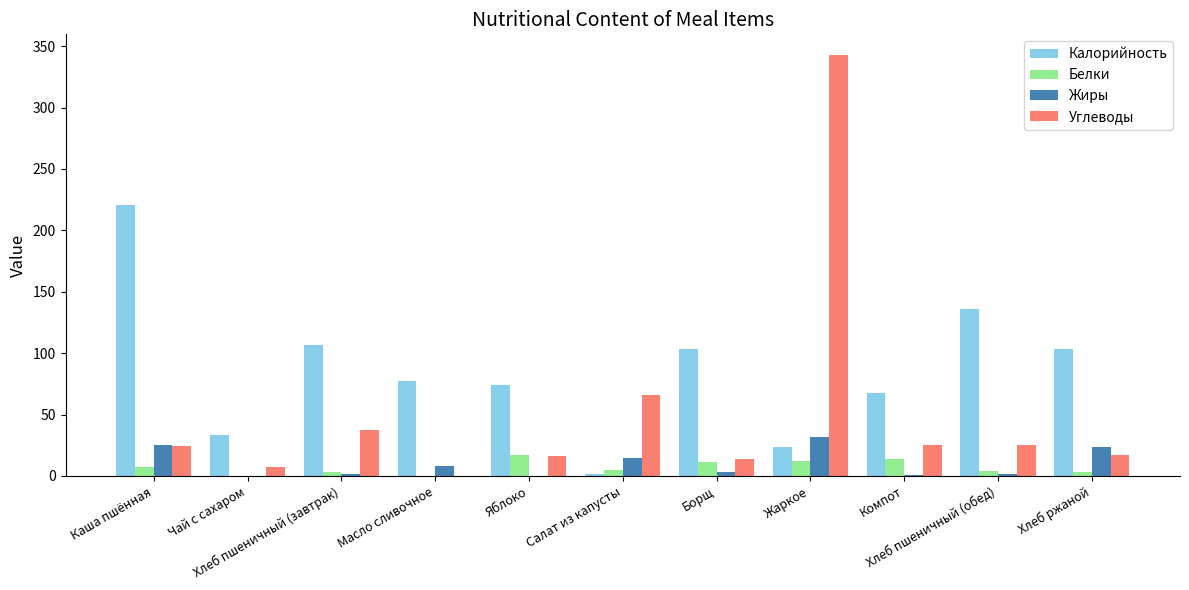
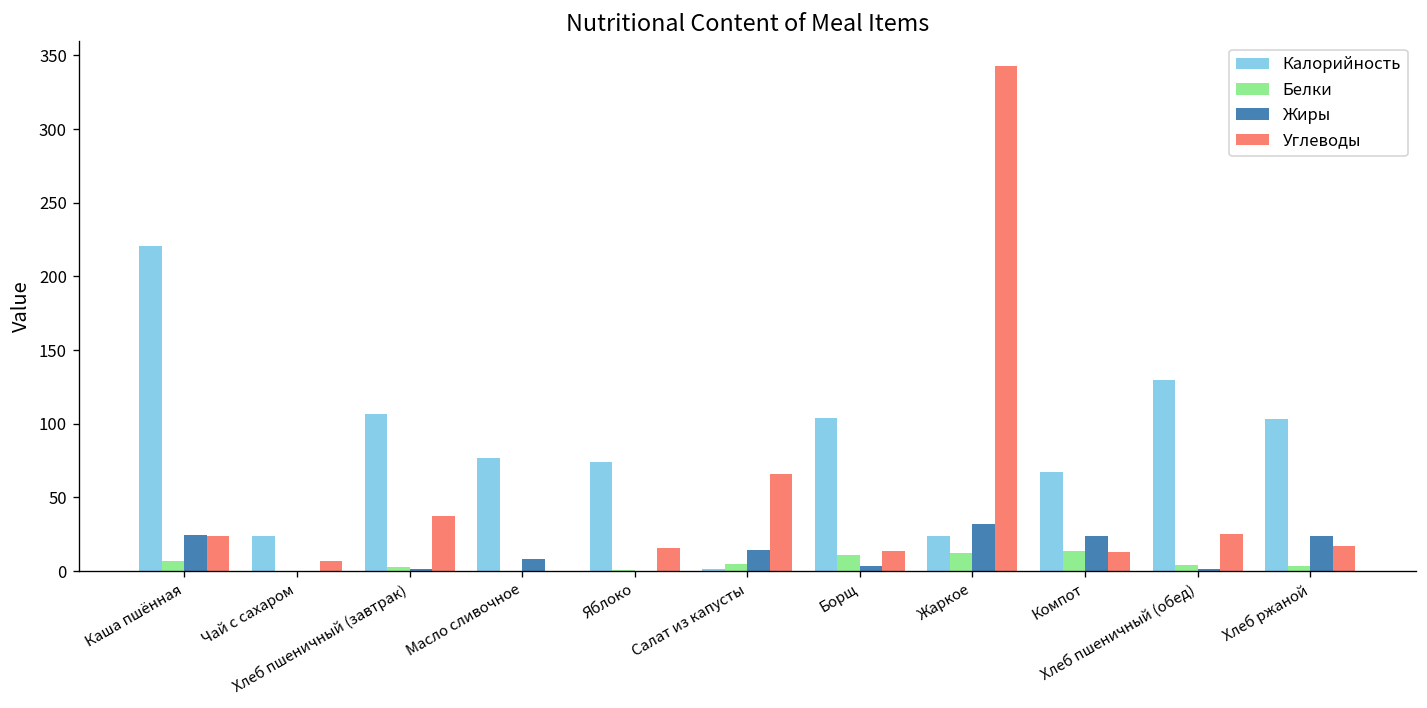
  {
    "Калорийность": {
      "Каша пшённая": 220,
-     "Чай с сахаром": 33,
+     "Чай с сахаром": 24,
      "Хлеб пшеничный (завтрак)": 107,
      "Масло сливочное": 77,
      "Яблоко": 74,
      "Борщ": 104,
      "Жаркое": 24,
      "Компот": 68,
-     "Хлеб пшеничный (обед)": 136,
+     "Хлеб пшеничный (обед)": 130,
      "Хлеб ржаной": 103
    },
    "Белки": {
      "Каша пшённая": 7,
      "Хлеб пшеничный (завтрак)": 3,
-     "Яблоко": 17,
+     "Яблоко": 1,
      "Салат из капусты": 5,
      "Борщ": 11,
      "Жаркое": 12,
      "Компот": 13,
      "Хлеб пшеничный (обед)": 4,
      "Хлеб ржаной": 3
    },
    "Жиры": {
      "Каша пшённая": 25,
      "Масло сливочное": 8,
      "Яблоко": 0,
      "Салат из капусты": 15,
      "Борщ": 3,
      "Жаркое": 32,
-     "Компот": 1,
+     "Компот": 24,
      "Хлеб ржаной": 24
    },
    "Углеводы": {
      "Каша пшённая": 24,
      "Чай с сахаром": 7,
      "Хлеб пшеничный (завтрак)": 38,
      "Яблоко": 16,
      "Салат из капусты": 66,
      "Борщ": 14,
      "Жаркое": 343,
-     "Компот": 25,
+     "Компот": 13,
      "Хлеб пшеничный (обед)": 25,
      "Хлеб ржаной": 17
    }
  }
